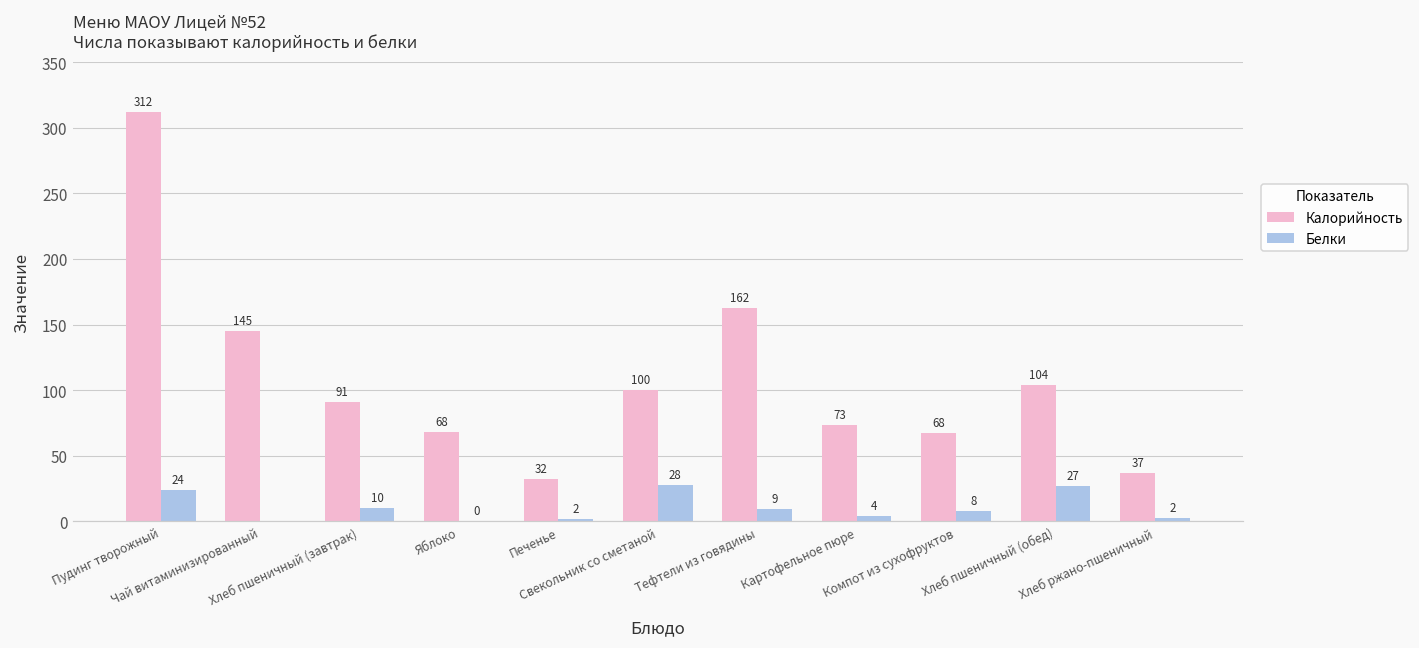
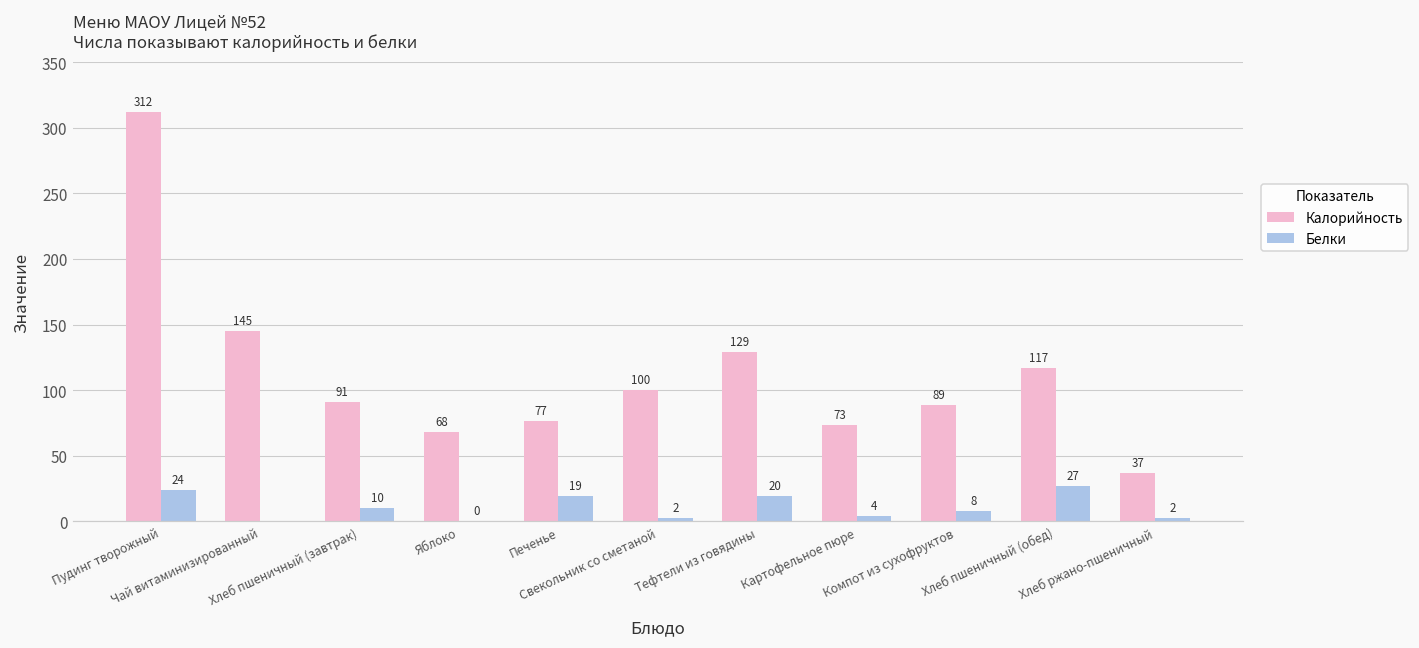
  {
    "Калорийность": {
      "Пудинг творожный": 312,
      "Чай витаминизированный": 145,
      "Хлеб пшеничный (завтрак)": 91,
      "Яблоко": 68,
-     "Печенье": 32,
+     "Печенье": 77,
      "Свекольник со сметаной": 100,
-     "Тефтели из говядины": 162,
+     "Тефтели из говядины": 129,
      "Картофельное пюре": 73,
-     "Компот из сухофруктов": 68,
-     "Хлеб пшеничный (обед)": 104,
+     "Компот из сухофруктов": 89,
+     "Хлеб пшеничный (обед)": 117,
      "Хлеб ржано-пшеничный": 37
    },
    "Белки": {
      "Пудинг творожный": 24,
      "Хлеб пшеничный (завтрак)": 10,
      "Яблоко": 0,
-     "Печенье": 2,
-     "Свекольник со сметаной": 28,
-     "Тефтели из говядины": 9,
+     "Печенье": 19,
+     "Свекольник со сметаной": 2,
+     "Тефтели из говядины": 20,
      "Картофельное пюре": 4,
      "Компот из сухофруктов": 8,
      "Хлеб пшеничный (обед)": 27,
      "Хлеб ржано-пшеничный": 2
    }
  }
